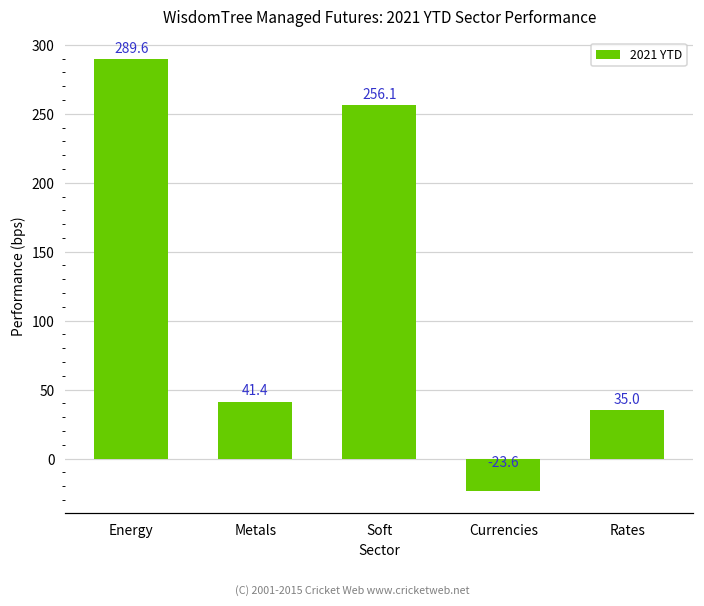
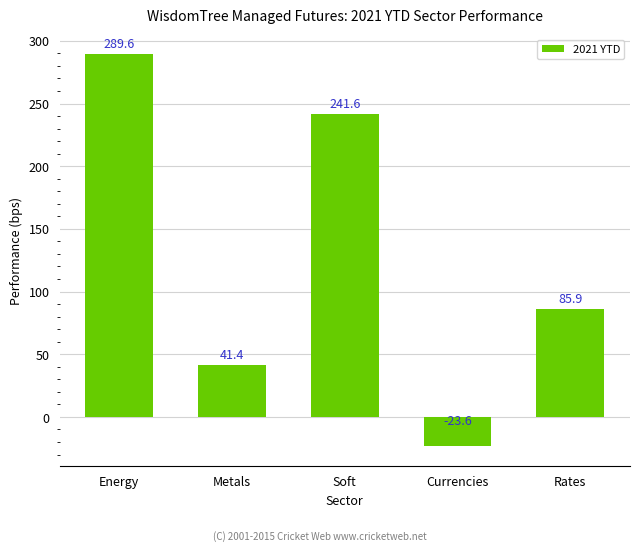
  {
    "Energy": 289.6,
    "Metals": 41.4,
-   "Soft": 256.1,
+   "Soft": 241.6,
    "Currencies": -23.6,
-   "Rates": 35.0
+   "Rates": 85.9
  }
